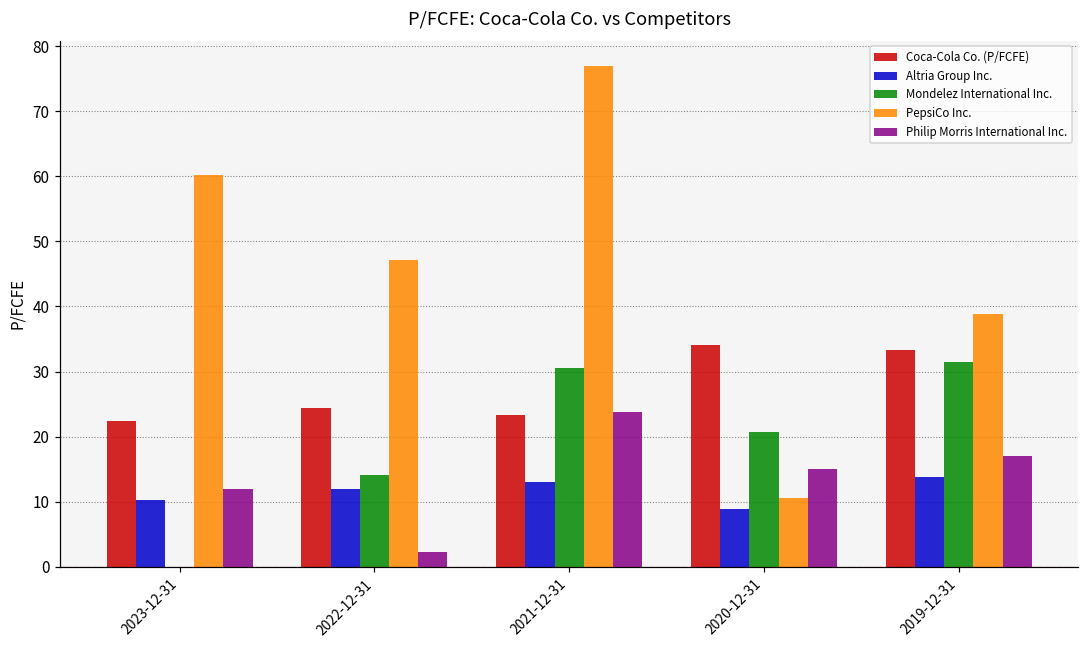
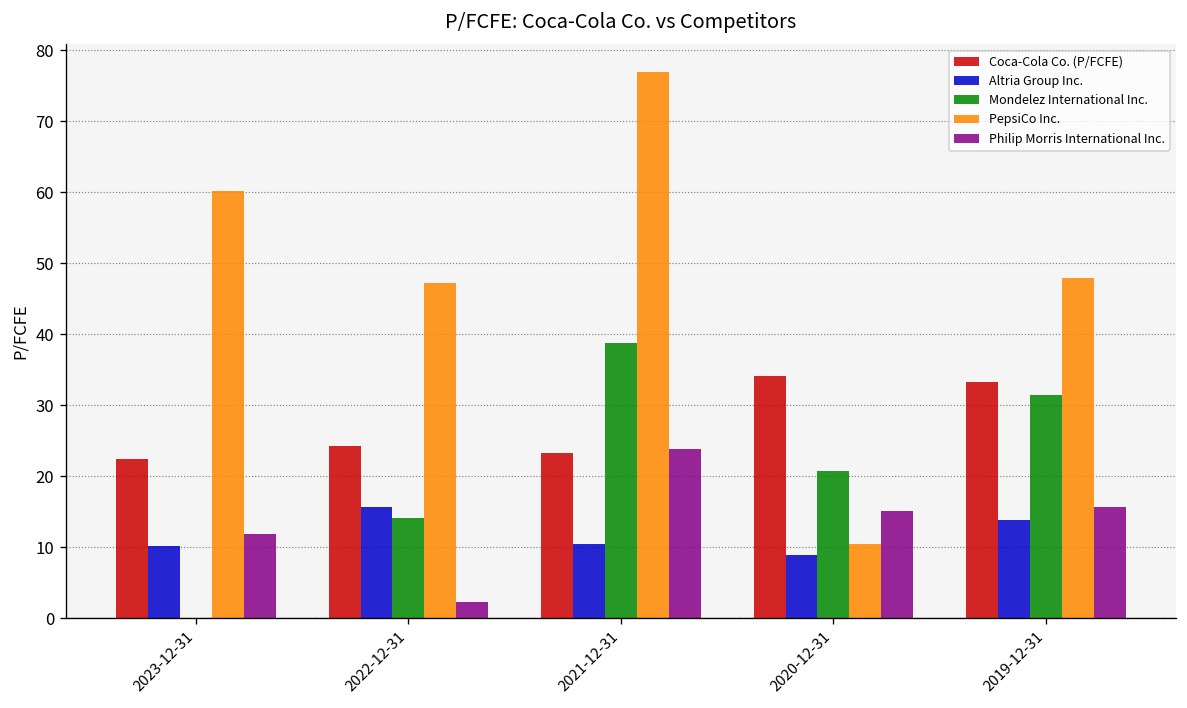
  {
    "Coca-Cola Co. (P/FCFE)": {
      "2023-12-31": 22,
      "2022-12-31": 24,
      "2021-12-31": 23,
      "2020-12-31": 34,
      "2019-12-31": 33
    },
    "Altria Group Inc.": {
      "2023-12-31": 10,
-     "2022-12-31": 12,
-     "2021-12-31": 13,
+     "2022-12-31": 16,
+     "2021-12-31": 10,
      "2020-12-31": 9,
      "2019-12-31": 14
    },
    "Mondelez International Inc.": {
      "2023-12-31": 0,
      "2022-12-31": 14,
-     "2021-12-31": 31,
+     "2021-12-31": 39,
      "2020-12-31": 21,
      "2019-12-31": 32
    },
    "PepsiCo Inc.": {
      "2023-12-31": 60,
      "2022-12-31": 47,
      "2021-12-31": 77,
      "2020-12-31": 11,
-     "2019-12-31": 39
+     "2019-12-31": 48
    },
    "Philip Morris International Inc.": {
      "2023-12-31": 12,
      "2022-12-31": 2,
      "2021-12-31": 24,
      "2020-12-31": 15,
-     "2019-12-31": 17
+     "2019-12-31": 16
    }
  }
